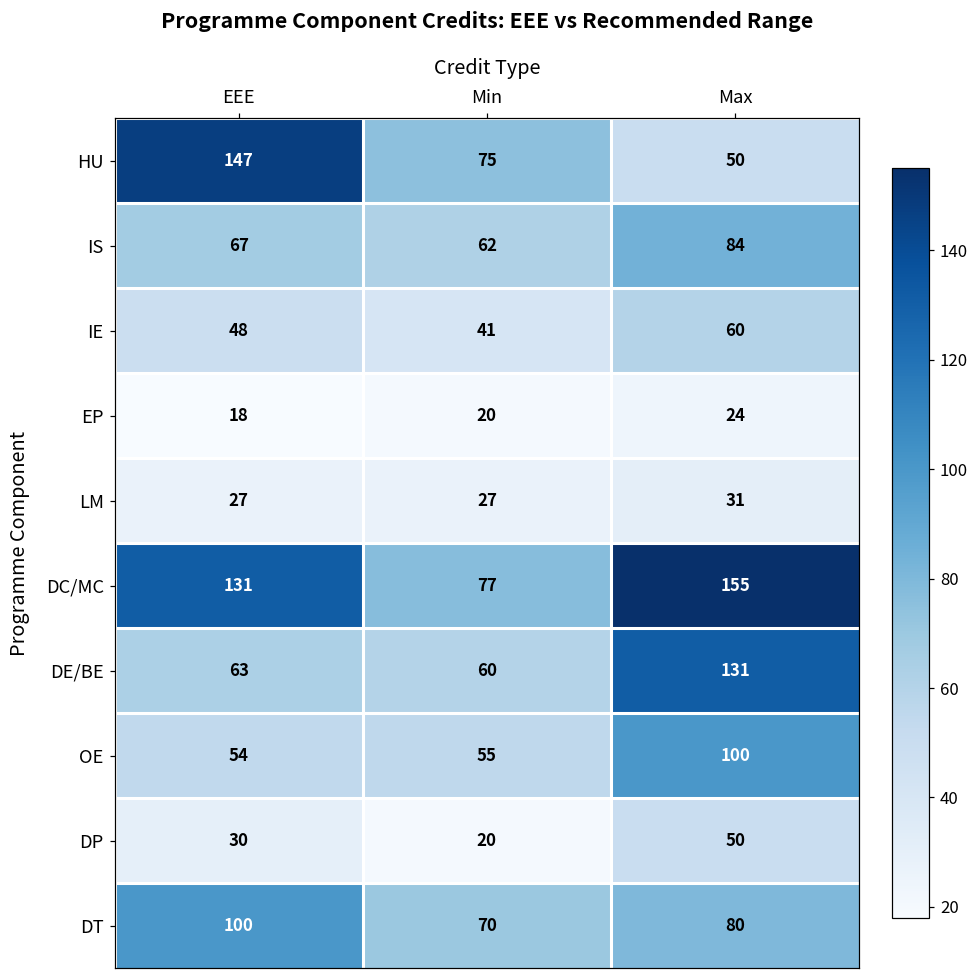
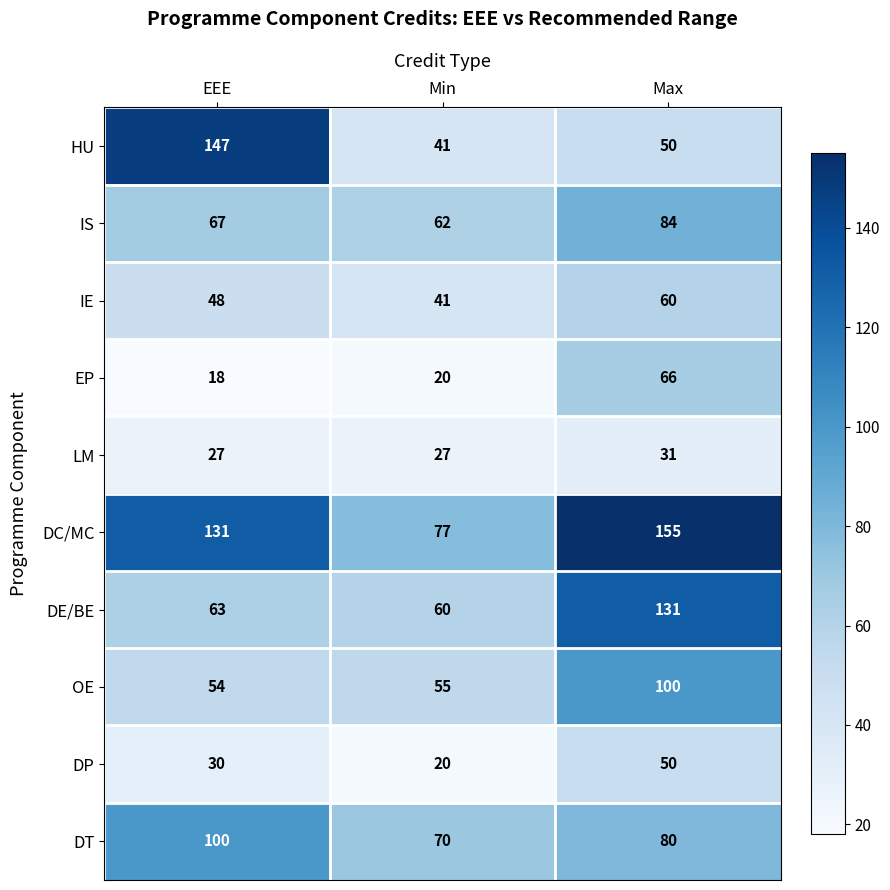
  {
    "HU": {
      "EEE": 147,
-     "Min": 75,
+     "Min": 41,
      "Max": 50
    },
    "IS": {
      "EEE": 67,
      "Min": 62,
      "Max": 84
    },
    "IE": {
      "EEE": 48,
      "Min": 41,
      "Max": 60
    },
    "EP": {
      "EEE": 18,
      "Min": 20,
-     "Max": 24
+     "Max": 66
    },
    "LM": {
      "EEE": 27,
      "Min": 27,
      "Max": 31
    },
    "DC/MC": {
      "EEE": 131,
      "Min": 77,
      "Max": 155
    },
    "DE/BE": {
      "EEE": 63,
      "Min": 60,
      "Max": 131
    },
    "OE": {
      "EEE": 54,
      "Min": 55,
      "Max": 100
    },
    "DP": {
      "EEE": 30,
      "Min": 20,
      "Max": 50
    },
    "DT": {
      "EEE": 100,
      "Min": 70,
      "Max": 80
    }
  }
